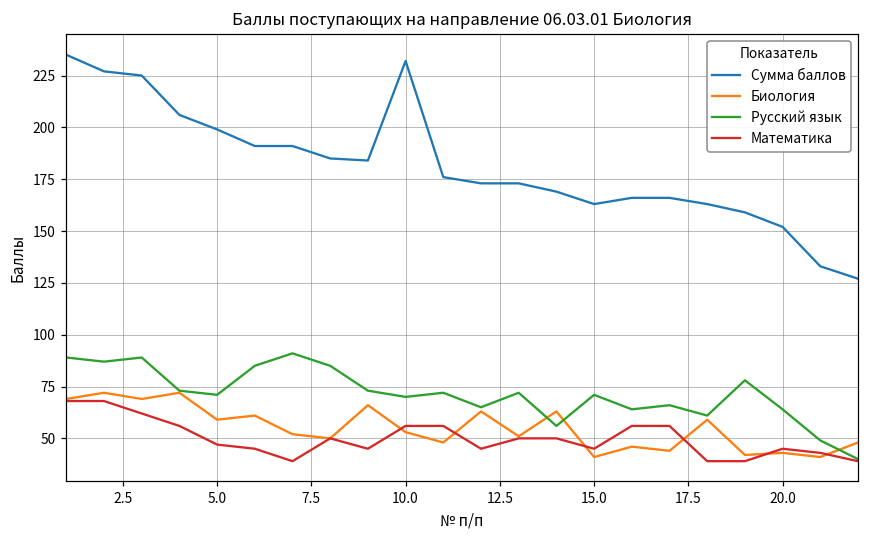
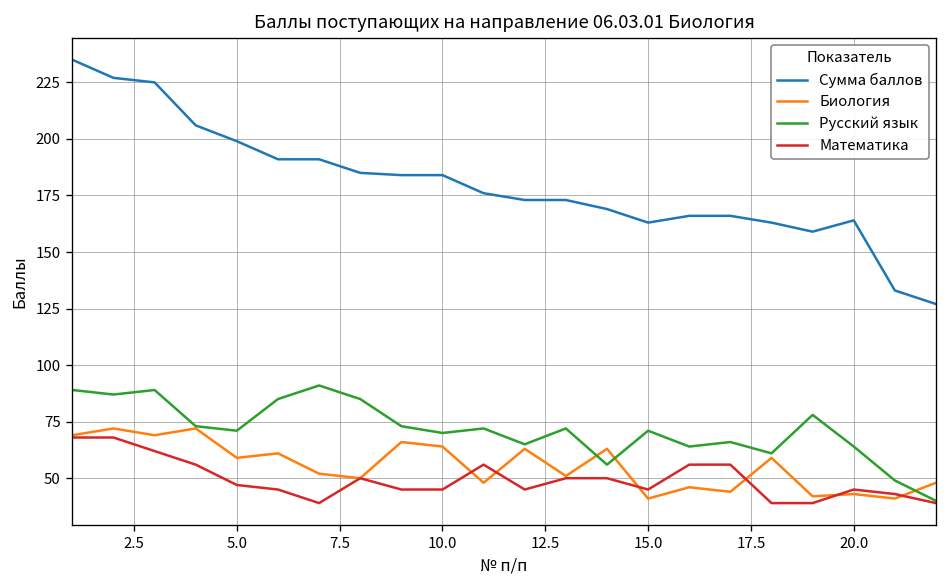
  {
    "Сумма баллов": {
      "5.0": 199,
-     "10.0": 232,
+     "10.0": 184,
      "15.0": 163,
-     "20.0": 152
+     "20.0": 164
    },
    "Биология": {
      "5.0": 59,
-     "10.0": 53,
+     "10.0": 64,
      "15.0": 41,
      "20.0": 43
    },
    "Русский язык": {
      "5.0": 71,
      "10.0": 70,
      "15.0": 71,
      "20.0": 64
    },
    "Математика": {
      "5.0": 47,
-     "10.0": 56,
+     "10.0": 45,
      "15.0": 45,
      "20.0": 45
    }
  }
